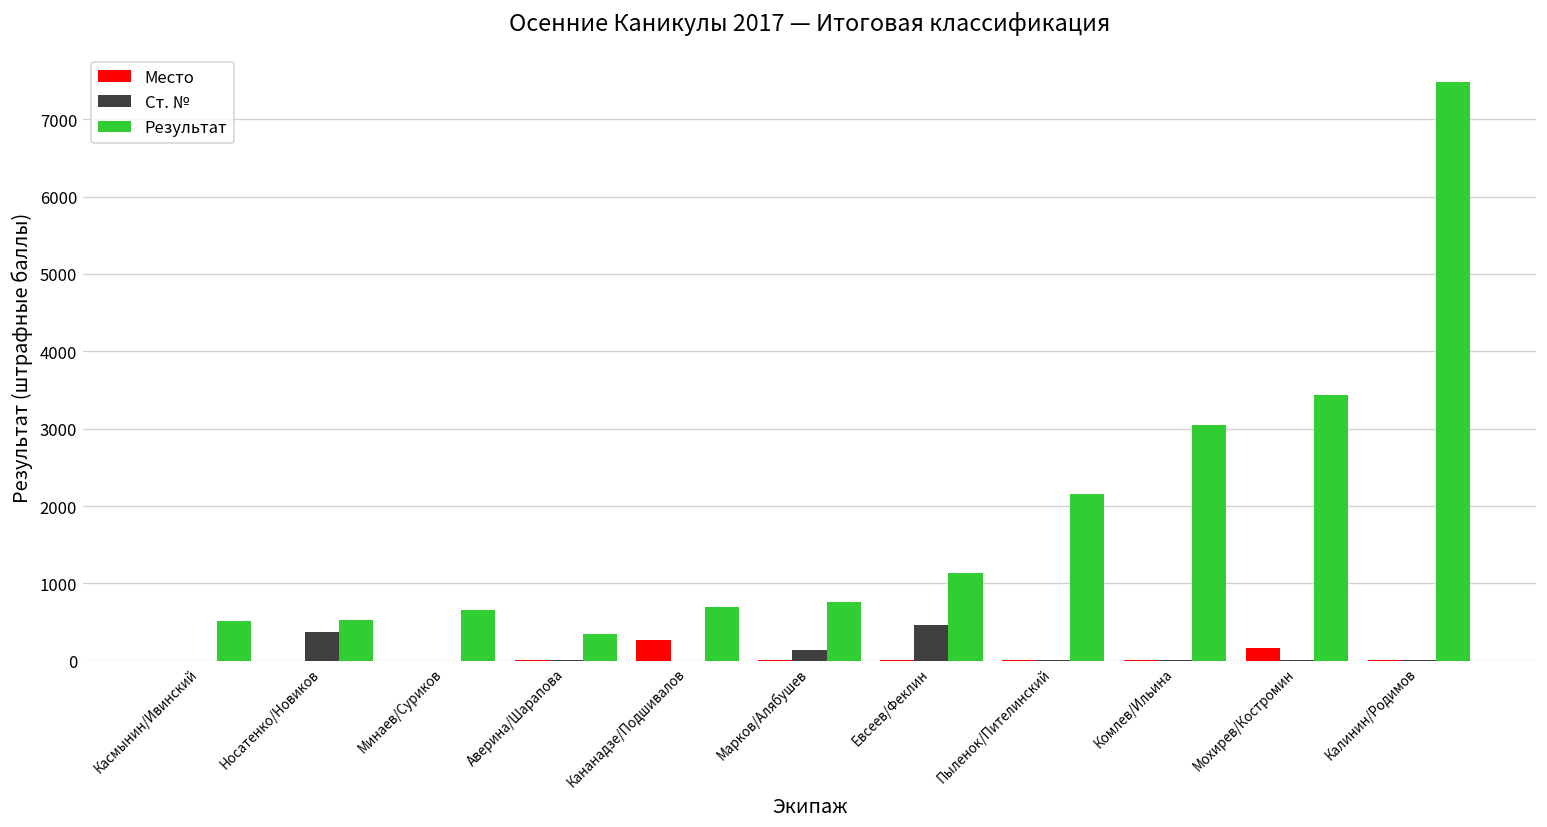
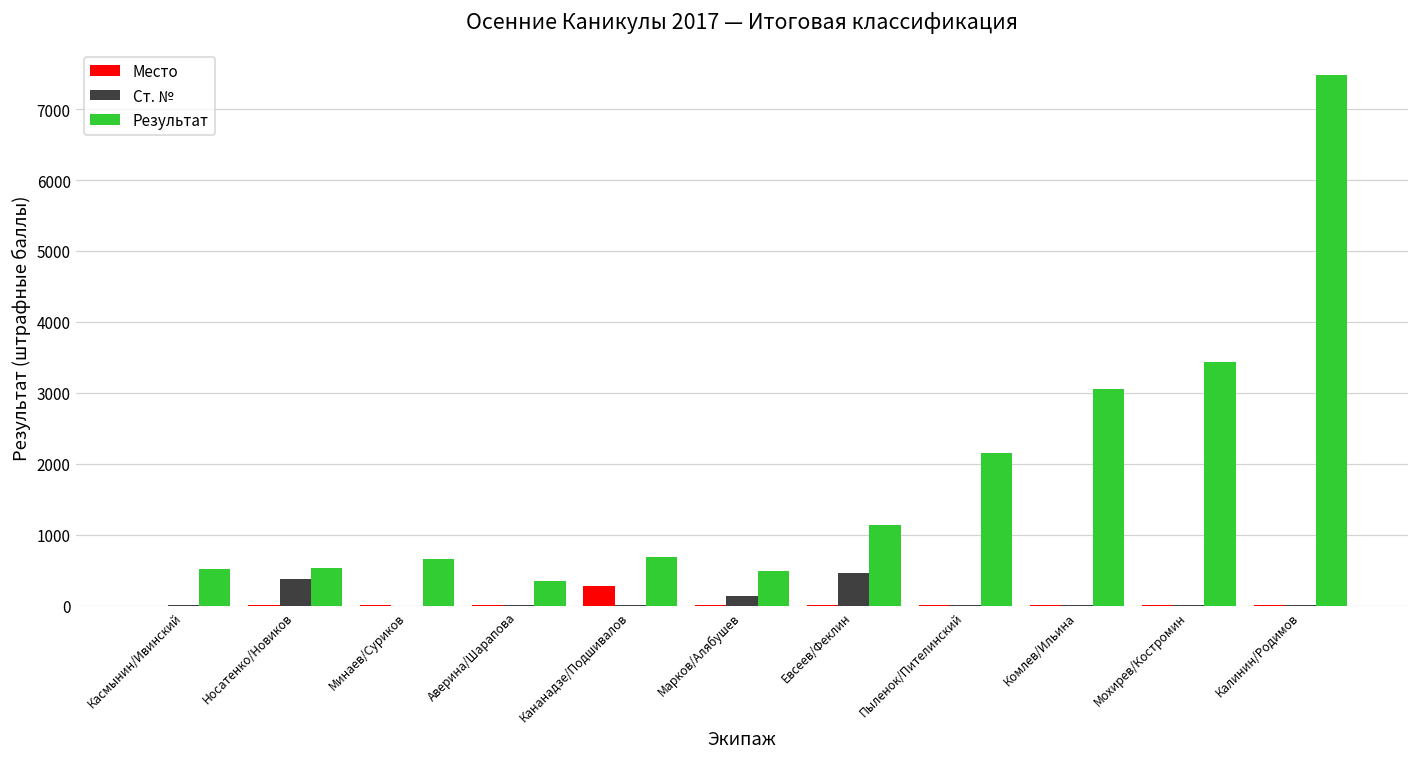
  {
    "Место": {
      "Кананадзе/Подшивалов": 300,
-     "Мохирев/Костромин": 200
+     "Мохирев/Костромин": 0
    },
    "Ст. №": {
      "Носатенко/Новиков": 400,
      "Марков/Алябушев": 100,
      "Евсеев/Феклин": 500
    },
    "Результат": {
      "Касмынин/Ивинский": 500,
      "Носатенко/Новиков": 500,
      "Минаев/Суриков": 700,
      "Аверина/Шарапова": 300,
      "Кананадзе/Подшивалов": 700,
-     "Марков/Алябушев": 800,
+     "Марков/Алябушев": 500,
      "Евсеев/Феклин": 1100,
      "Пыленок/Пителинский": 2200,
      "Комлев/Ильина": 3100,
      "Мохирев/Костромин": 3400,
      "Калинин/Родимов": 7500
    }
  }
